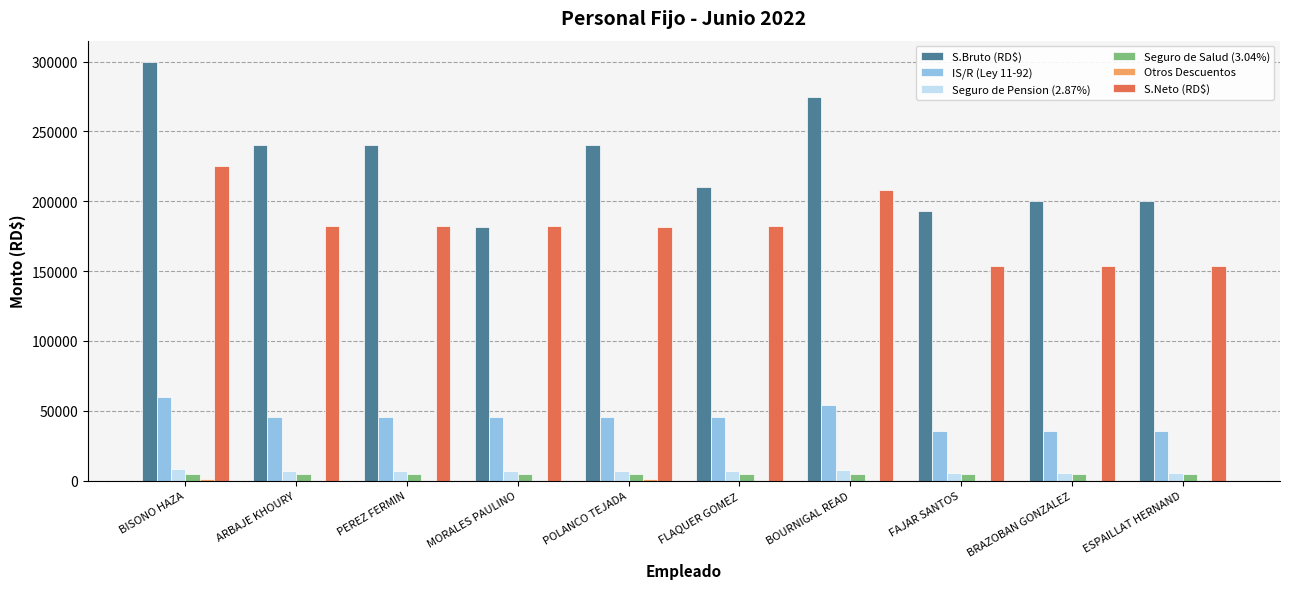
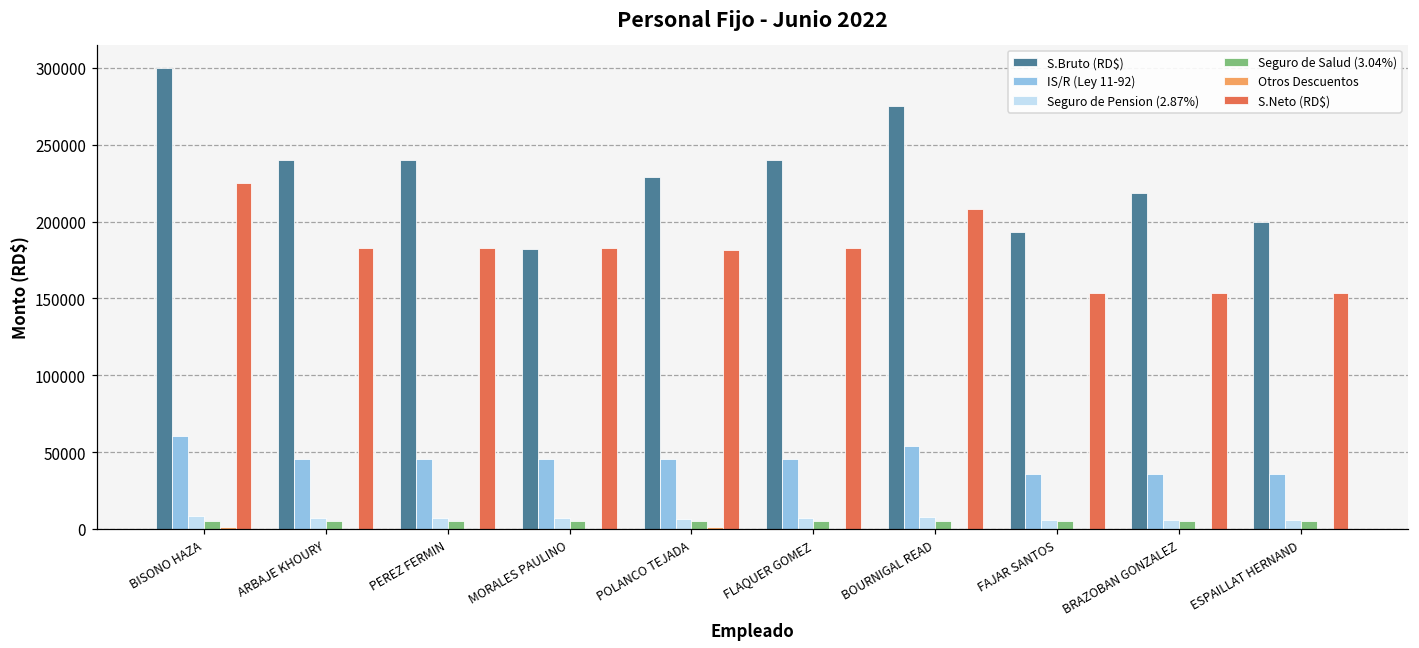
  {
    "S.Bruto (RD$)": {
      "BISONO HAZA": 300000,
      "ARBAJE KHOURY": 240000,
      "PEREZ FERMIN": 240000,
      "MORALES PAULINO": 182000,
-     "POLANCO TEJADA": 240000,
-     "FLAQUER GOMEZ": 210000,
+     "POLANCO TEJADA": 229000,
+     "FLAQUER GOMEZ": 240000,
      "BOURNIGAL READ": 275000,
      "FAJAR SANTOS": 193000,
-     "BRAZOBAN GONZALEZ": 200000,
+     "BRAZOBAN GONZALEZ": 219000,
      "ESPAILLAT HERNAND": 200000
    },
    "Seguro de Salud (3.04%)": {
      "BISONO HAZA": 5000,
      "ARBAJE KHOURY": 5000,
      "PEREZ FERMIN": 5000,
      "MORALES PAULINO": 5000,
      "POLANCO TEJADA": 5000,
      "FLAQUER GOMEZ": 5000,
      "BOURNIGAL READ": 5000,
      "FAJAR SANTOS": 5000,
      "BRAZOBAN GONZALEZ": 5000,
      "ESPAILLAT HERNAND": 5000
    }
  }
